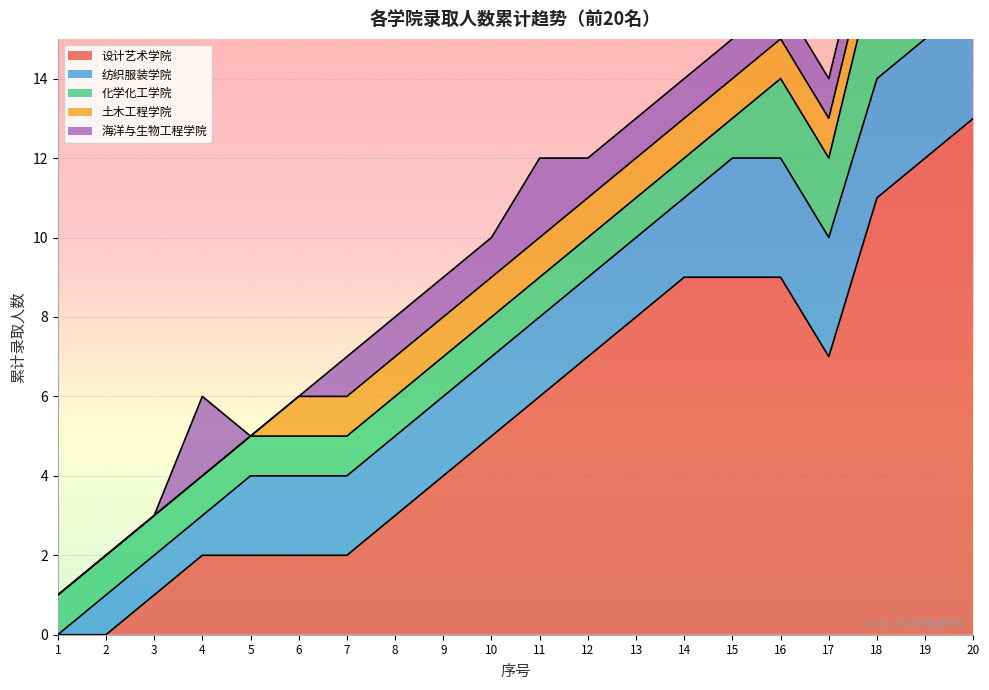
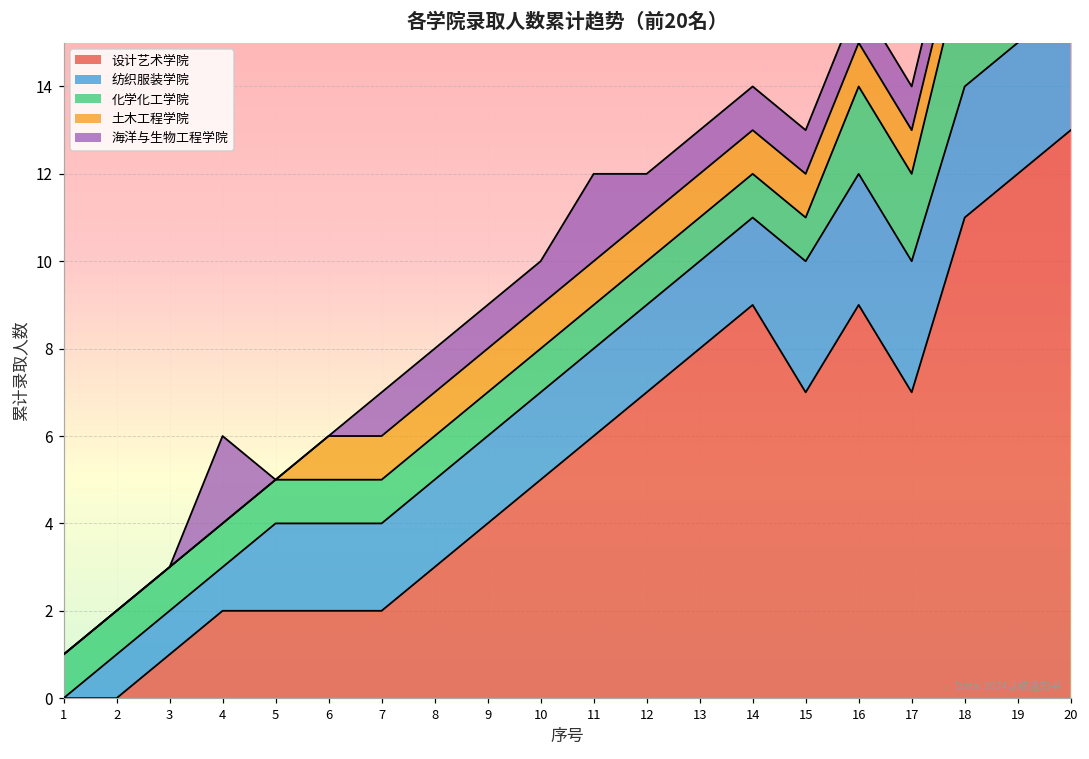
  {
    "设计艺术学院": {
      "2": 0,
      "3": 1,
      "4": 2,
      "5": 2,
      "6": 2,
      "7": 2,
      "8": 3,
      "9": 4,
      "10": 5,
      "11": 6,
      "12": 7,
      "13": 8,
      "14": 9,
-     "15": 9,
+     "15": 7,
      "16": 9,
      "17": 7,
      "18": 11,
      "19": 12,
      "20": 13
    },
    "纺织服装学院": {
      "2": 1,
      "3": 2,
      "4": 3,
      "5": 4,
      "6": 4,
      "7": 4,
      "8": 5,
      "9": 6,
      "10": 7,
      "11": 8,
      "12": 9,
      "13": 10,
      "14": 11,
      "16": 12,
      "17": 10,
      "18": 14,
      "19": 15
    },
    "化学化工学院": {
      "6": 5,
      "7": 5,
      "8": 6,
      "9": 7,
      "10": 8,
      "11": 9,
      "12": 10,
      "13": 11,
      "14": 12,
      "16": 14,
      "17": 12
    },
    "土木工程学院": {
      "7": 1,
      "8": 1,
      "9": 1,
      "10": 1,
      "11": 1,
      "12": 1,
      "13": 1,
      "14": 1,
      "15": 1,
      "16": 1,
      "17": 1
    },
    "海洋与生物工程学院": {
      "4": 2,
      "7": 1,
      "8": 1,
      "9": 1,
      "10": 1,
      "11": 2,
      "12": 1,
      "13": 1,
      "14": 1,
      "15": 1,
      "17": 1
    }
  }
